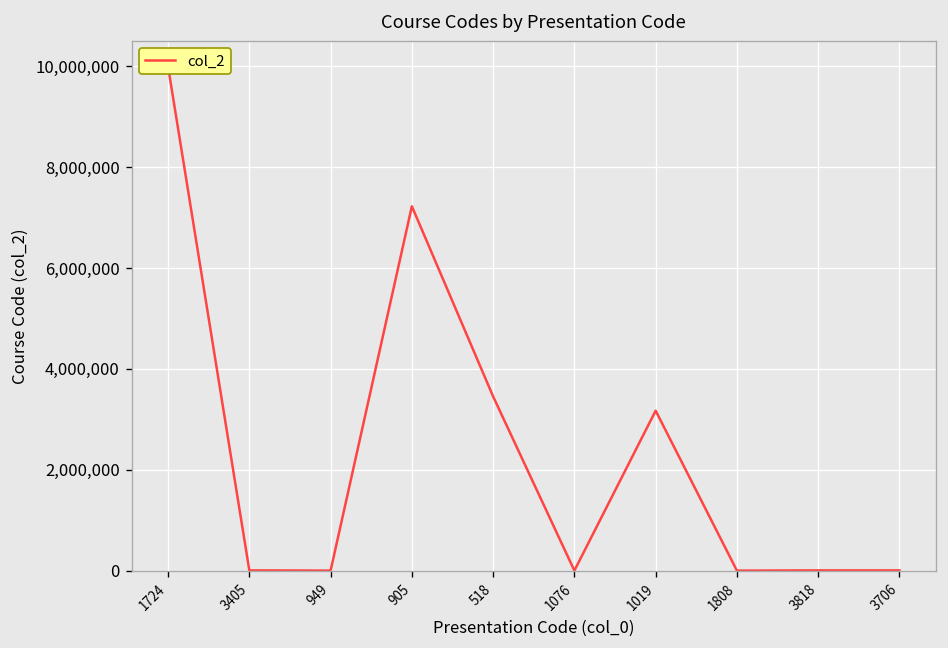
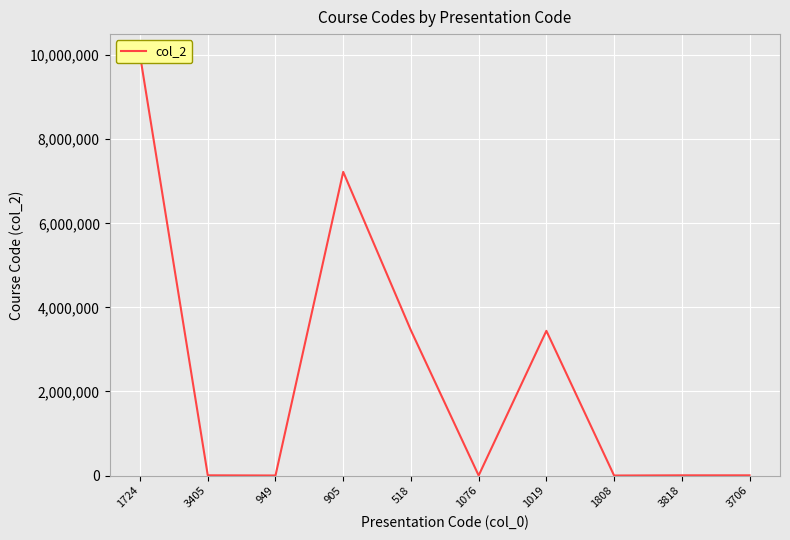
  {
    "3405": "0",
    "949": "0",
    "905": "7,200,000",
    "518": "3,500,000",
    "1076": "0",
-   "1019": "3,200,000",
+   "1019": "3,400,000",
    "1808": "0",
    "3818": "0",
    "3706": "0"
  }
